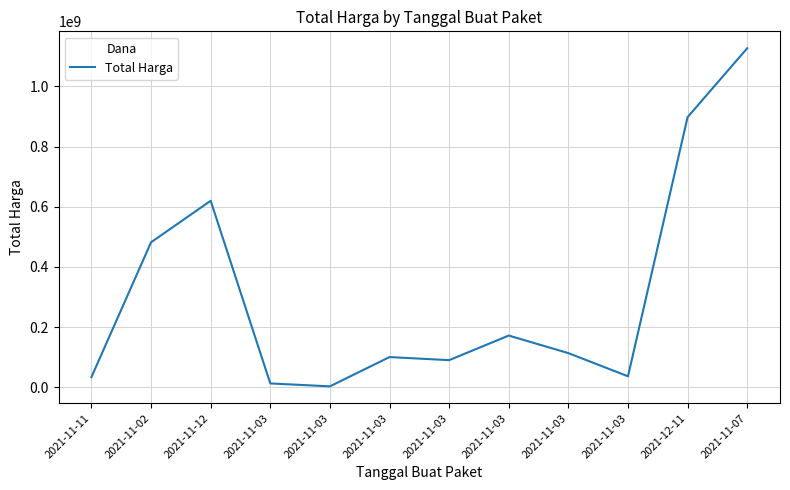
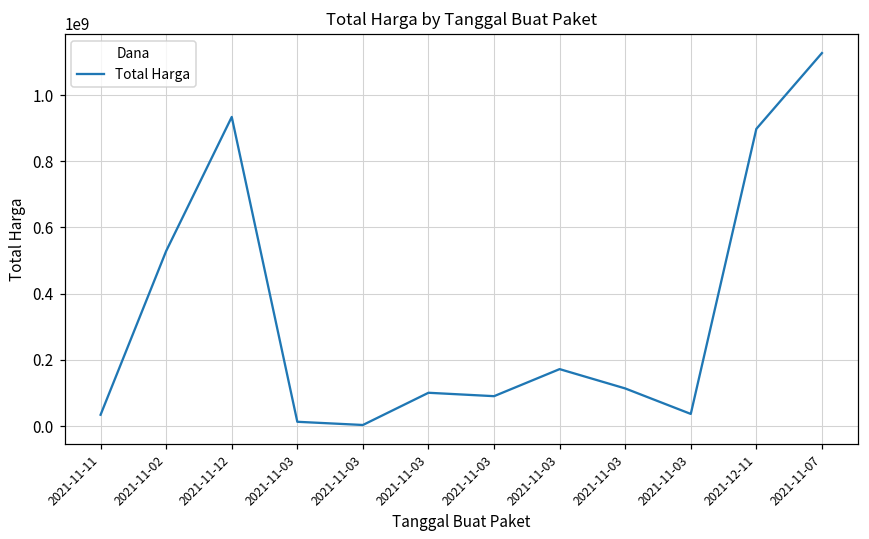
  {
    "2021-11-11": 30000000,
-   "2021-11-02": 480000000,
-   "2021-11-12": 620000000,
+   "2021-11-02": 530000000,
+   "2021-11-12": 930000000,
    "2021-12-11": 900000000,
    "2021-11-07": 1130000000
  }
